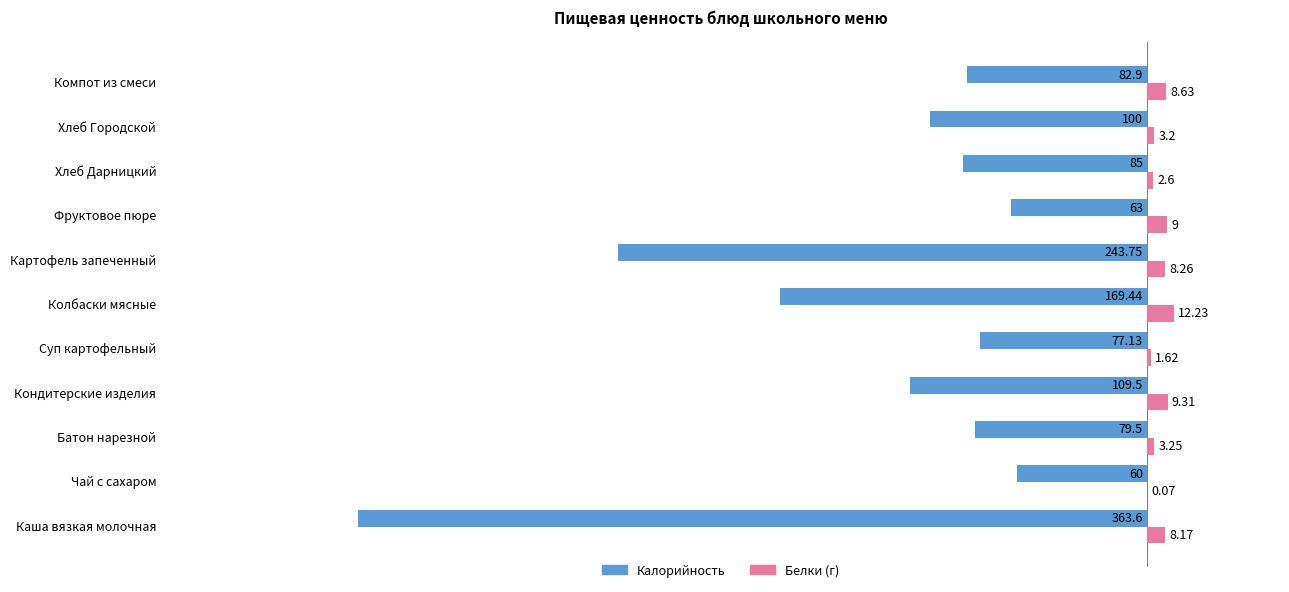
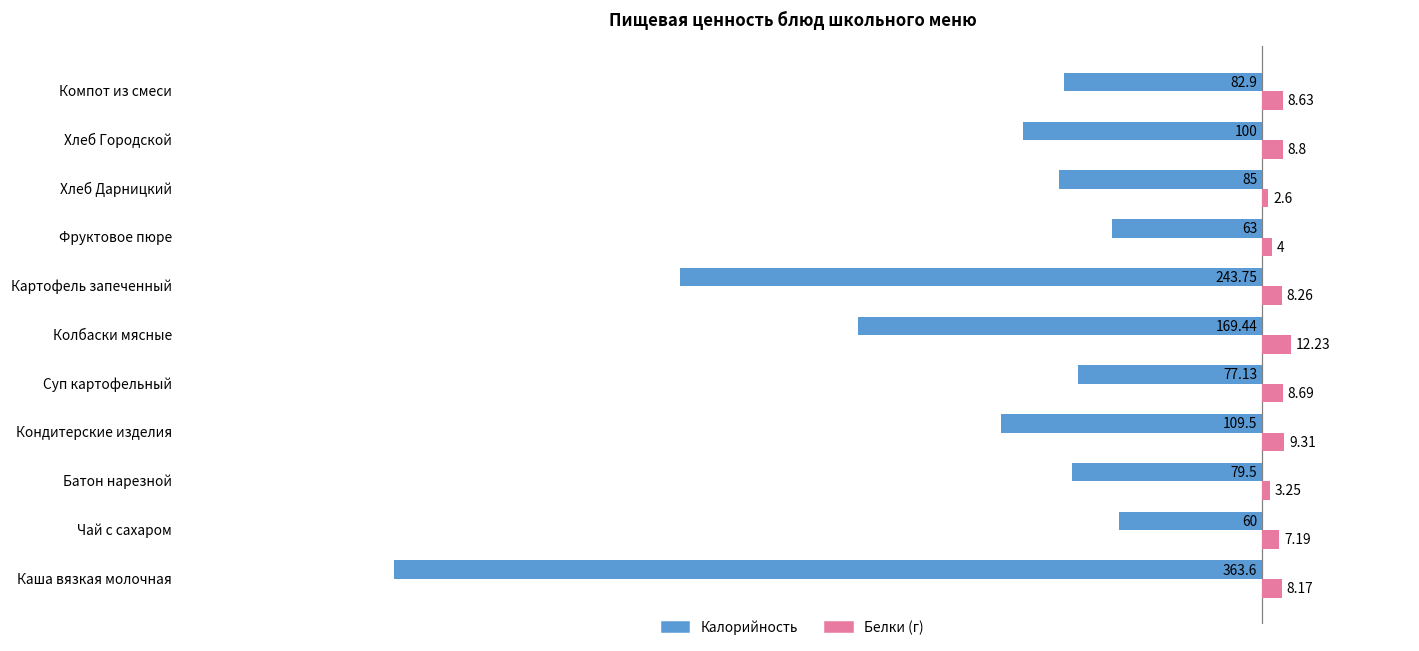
  {
    "Белки (г)": {
      "Компот из смеси": 8.63,
-     "Хлеб Городской": 3.2,
+     "Хлеб Городской": 8.8,
      "Хлеб Дарницкий": 2.6,
-     "Фруктовое пюре": 9,
+     "Фруктовое пюре": 4,
      "Картофель запеченный": 8.26,
      "Колбаски мясные": 12.23,
-     "Суп картофельный": 1.62,
+     "Суп картофельный": 8.69,
      "Кондитерские изделия": 9.31,
      "Батон нарезной": 3.25,
-     "Чай с сахаром": 0.07,
+     "Чай с сахаром": 7.19,
      "Каша вязкая молочная": 8.17
    }
  }
